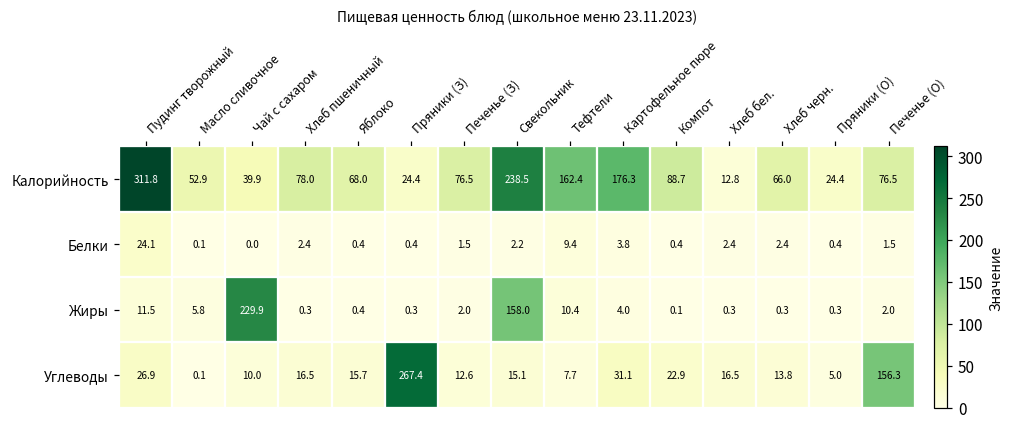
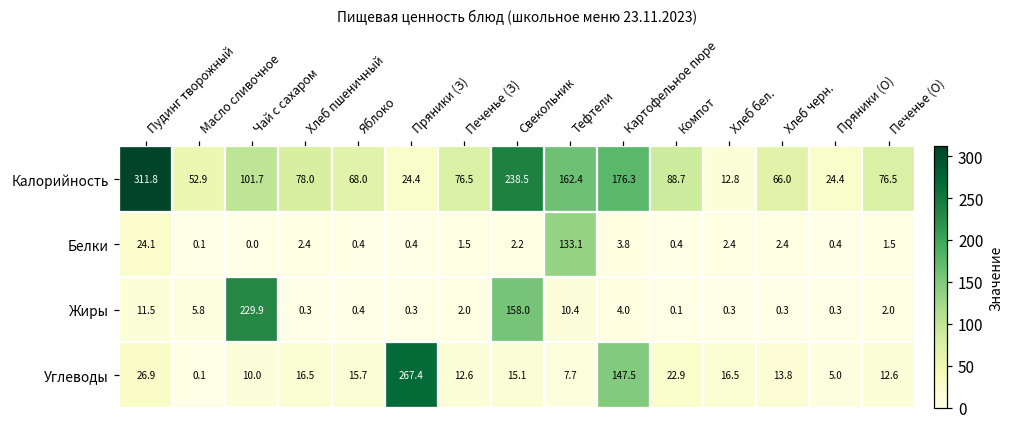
  {
    "Калорийность": {
      "Пудинг творожный": 311.8,
      "Масло сливочное": 52.9,
-     "Чай с сахаром": 39.9,
+     "Чай с сахаром": 101.7,
      "Хлеб пшеничный": 78.0,
      "Яблоко": 68.0,
      "Пряники (З)": 24.4,
      "Печенье (З)": 76.5,
      "Свекольник": 238.5,
      "Тефтели": 162.4,
      "Картофельное пюре": 176.3,
      "Компот": 88.7,
      "Хлеб бел.": 12.8,
      "Хлеб черн.": 66.0,
      "Пряники (О)": 24.4,
      "Печенье (О)": 76.5
    },
    "Белки": {
      "Пудинг творожный": 24.1,
      "Масло сливочное": 0.1,
      "Чай с сахаром": 0.0,
      "Хлеб пшеничный": 2.4,
      "Яблоко": 0.4,
      "Пряники (З)": 0.4,
      "Печенье (З)": 1.5,
      "Свекольник": 2.2,
-     "Тефтели": 9.4,
+     "Тефтели": 133.1,
      "Картофельное пюре": 3.8,
      "Компот": 0.4,
      "Хлеб бел.": 2.4,
      "Хлеб черн.": 2.4,
      "Пряники (О)": 0.4,
      "Печенье (О)": 1.5
    },
    "Жиры": {
      "Пудинг творожный": 11.5,
      "Масло сливочное": 5.8,
      "Чай с сахаром": 229.9,
      "Хлеб пшеничный": 0.3,
      "Яблоко": 0.4,
      "Пряники (З)": 0.3,
      "Печенье (З)": 2.0,
      "Свекольник": 158.0,
      "Тефтели": 10.4,
      "Картофельное пюре": 4.0,
      "Компот": 0.1,
      "Хлеб бел.": 0.3,
      "Хлеб черн.": 0.3,
      "Пряники (О)": 0.3,
      "Печенье (О)": 2.0
    },
    "Углеводы": {
      "Пудинг творожный": 26.9,
      "Масло сливочное": 0.1,
      "Чай с сахаром": 10.0,
      "Хлеб пшеничный": 16.5,
      "Яблоко": 15.7,
      "Пряники (З)": 267.4,
      "Печенье (З)": 12.6,
      "Свекольник": 15.1,
      "Тефтели": 7.7,
-     "Картофельное пюре": 31.1,
+     "Картофельное пюре": 147.5,
      "Компот": 22.9,
      "Хлеб бел.": 16.5,
      "Хлеб черн.": 13.8,
      "Пряники (О)": 5.0,
-     "Печенье (О)": 156.3
+     "Печенье (О)": 12.6
    }
  }
